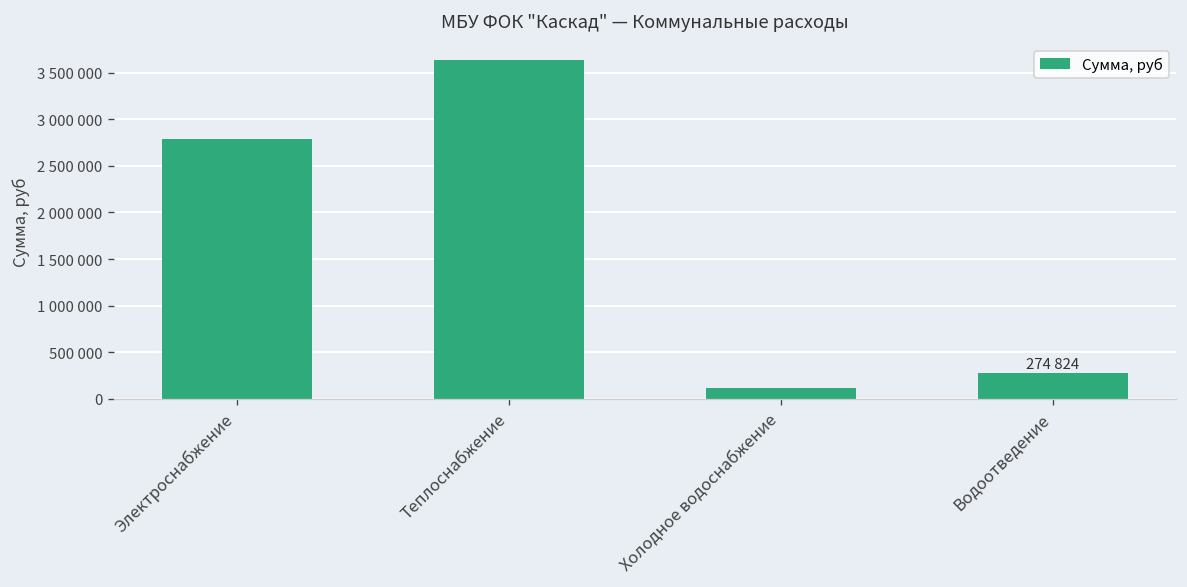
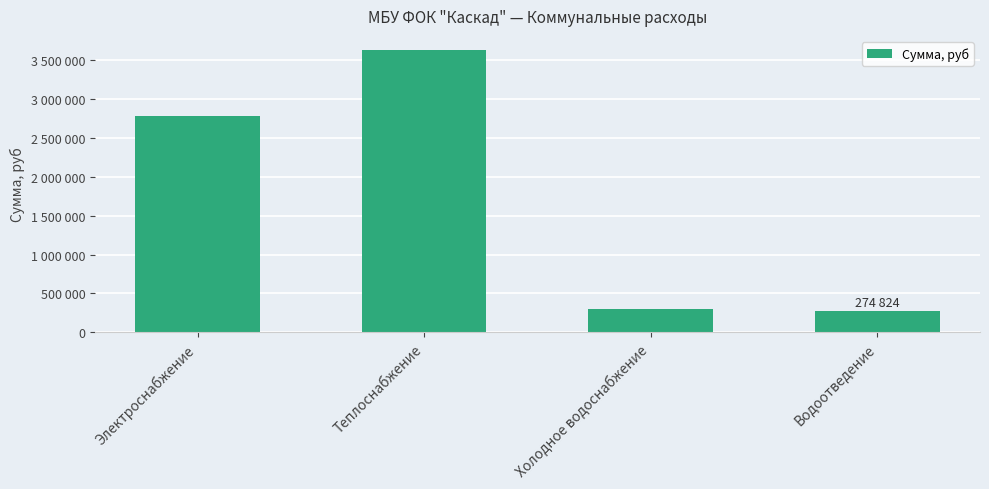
  {
    "Электроснабжение": 2800000,
    "Теплоснабжение": 3600000,
-   "Холодное водоснабжение": 100000
+   "Холодное водоснабжение": 300000
  }
